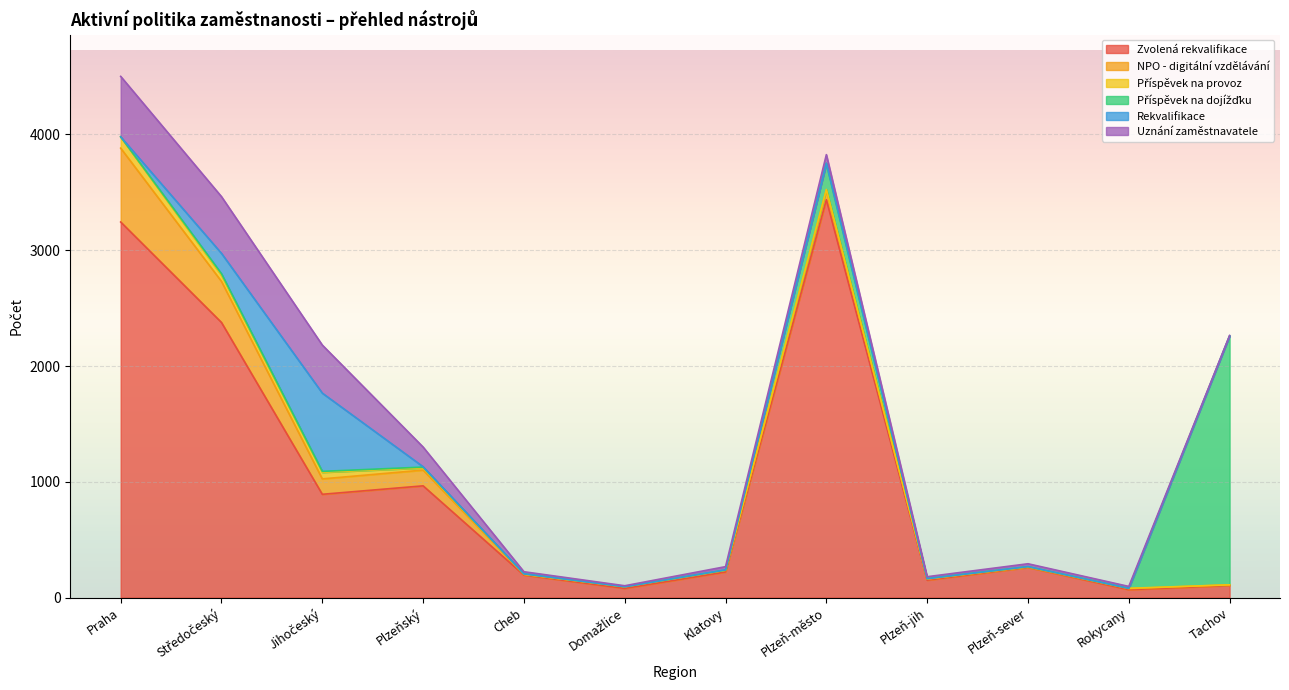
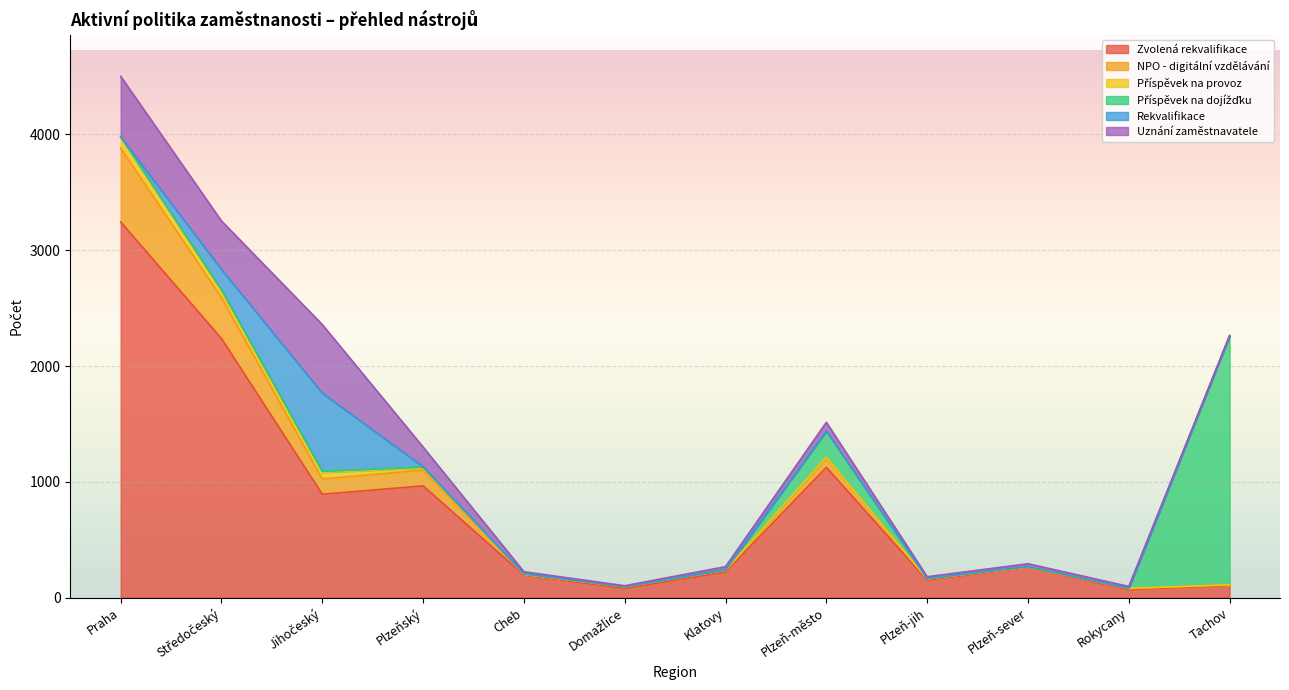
  {
    "Zvolená rekvalifikace": {
      "Praha": 3240,
-     "Středočeský": 2380,
+     "Středočeský": 2240,
      "Jihočeský": 890,
      "Plzeňský": 970,
-     "Plzeň-město": 3440
+     "Plzeň-město": 1130
    },
    "Rekvalifikace": {
      "Středočeský": 180,
      "Jihočeský": 680
    },
    "Uznání zaměstnavatele": {
      "Praha": 520,
-     "Středočeský": 490,
-     "Jihočeský": 420,
+     "Středočeský": 420,
+     "Jihočeský": 590,
      "Plzeňský": 170,
      "Klatovy": 30,
      "Plzeň-město": 80,
      "Plzeň-sever": 20
    }
  }
